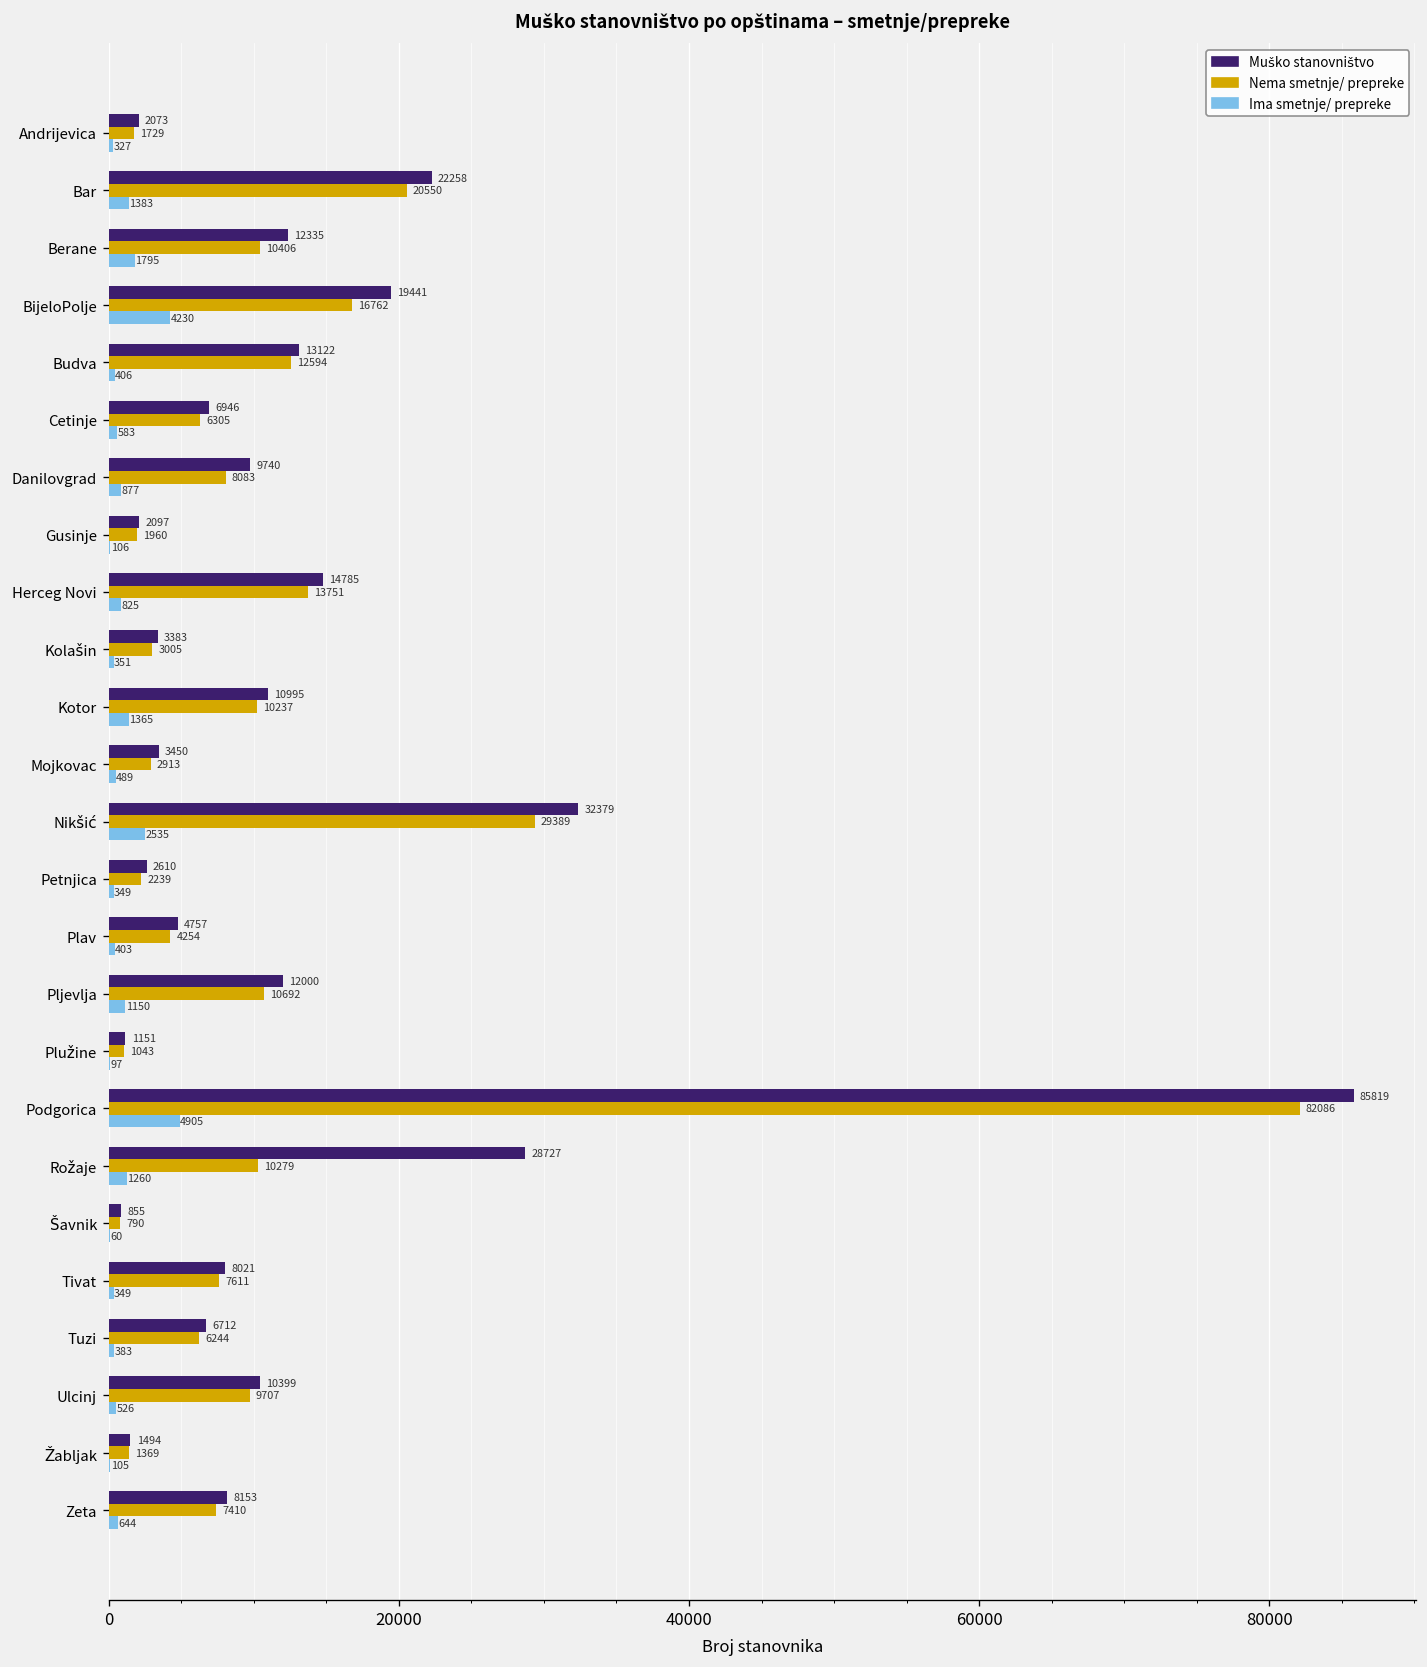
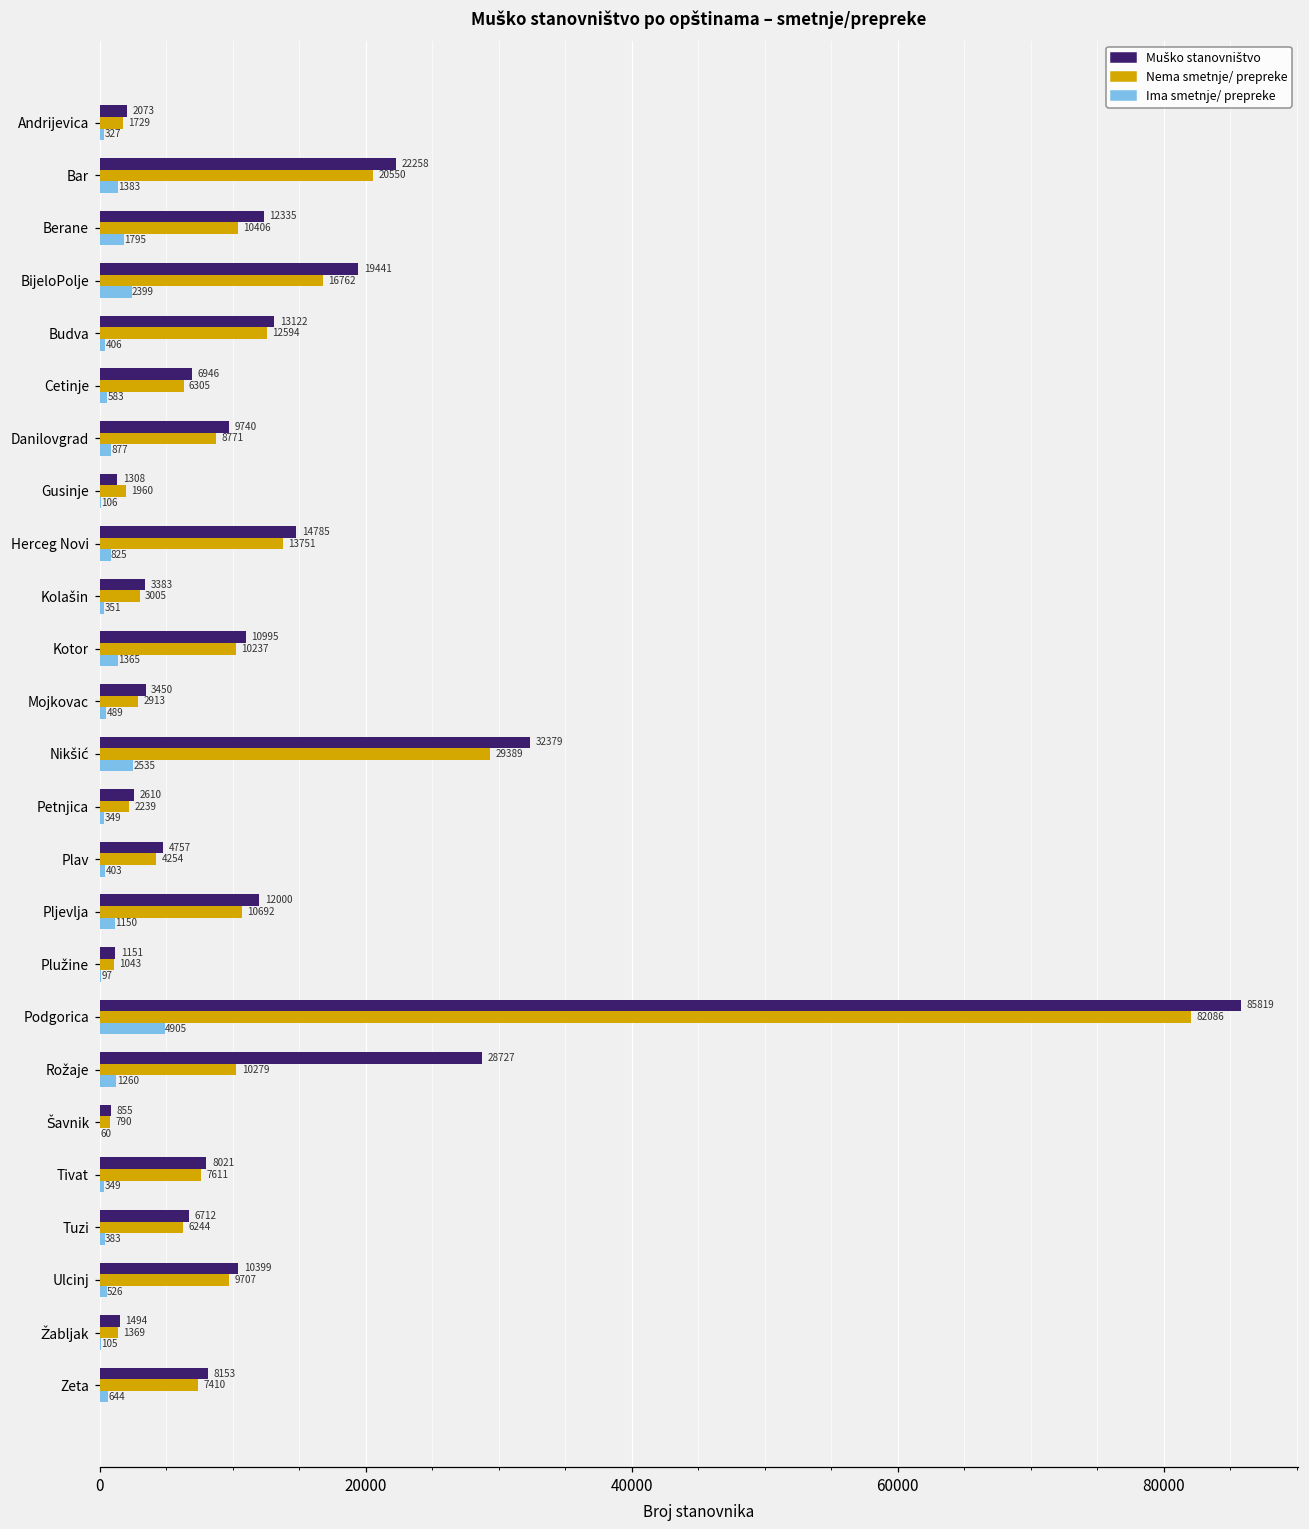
  {
    "Muško stanovništvo": {
      "Andrijevica": 2073,
      "Bar": 22258,
      "Berane": 12335,
      "BijeloPolje": 19441,
      "Budva": 13122,
      "Cetinje": 6946,
      "Danilovgrad": 9740,
-     "Gusinje": 2097,
+     "Gusinje": 1308,
      "Herceg Novi": 14785,
      "Kolašin": 3383,
      "Kotor": 10995,
      "Mojkovac": 3450,
      "Nikšić": 32379,
      "Petnjica": 2610,
      "Plav": 4757,
      "Pljevlja": 12000,
      "Plužine": 1151,
      "Podgorica": 85819,
      "Rožaje": 28727,
      "Šavnik": 855,
      "Tivat": 8021,
      "Tuzi": 6712,
      "Ulcinj": 10399,
      "Žabljak": 1494,
      "Zeta": 8153
    },
    "Nema smetnje/ prepreke": {
      "Andrijevica": 1729,
      "Bar": 20550,
      "Berane": 10406,
      "BijeloPolje": 16762,
      "Budva": 12594,
      "Cetinje": 6305,
-     "Danilovgrad": 8083,
+     "Danilovgrad": 8771,
      "Gusinje": 1960,
      "Herceg Novi": 13751,
      "Kolašin": 3005,
      "Kotor": 10237,
      "Mojkovac": 2913,
      "Nikšić": 29389,
      "Petnjica": 2239,
      "Plav": 4254,
      "Pljevlja": 10692,
      "Plužine": 1043,
      "Podgorica": 82086,
      "Rožaje": 10279,
      "Šavnik": 790,
      "Tivat": 7611,
      "Tuzi": 6244,
      "Ulcinj": 9707,
      "Žabljak": 1369,
      "Zeta": 7410
    },
    "Ima smetnje/ prepreke": {
      "Andrijevica": 327,
      "Bar": 1383,
      "Berane": 1795,
-     "BijeloPolje": 4230,
+     "BijeloPolje": 2399,
      "Budva": 406,
      "Cetinje": 583,
      "Danilovgrad": 877,
      "Gusinje": 106,
      "Herceg Novi": 825,
      "Kolašin": 351,
      "Kotor": 1365,
      "Mojkovac": 489,
      "Nikšić": 2535,
      "Petnjica": 349,
      "Plav": 403,
      "Pljevlja": 1150,
      "Plužine": 97,
      "Podgorica": 4905,
      "Rožaje": 1260,
      "Šavnik": 60,
      "Tivat": 349,
      "Tuzi": 383,
      "Ulcinj": 526,
      "Žabljak": 105,
      "Zeta": 644
    }
  }
